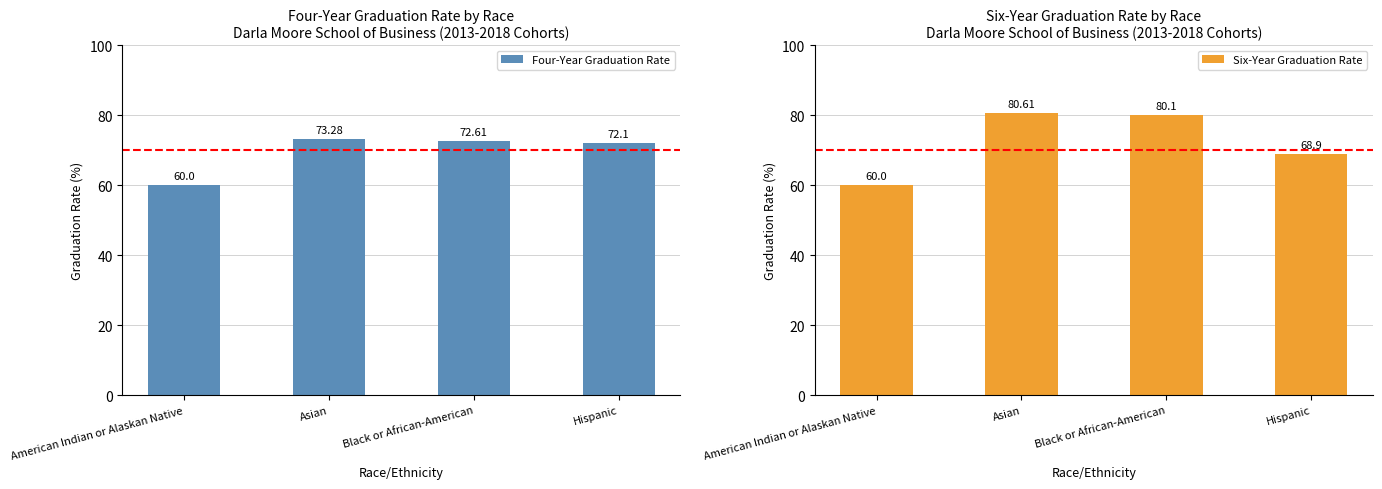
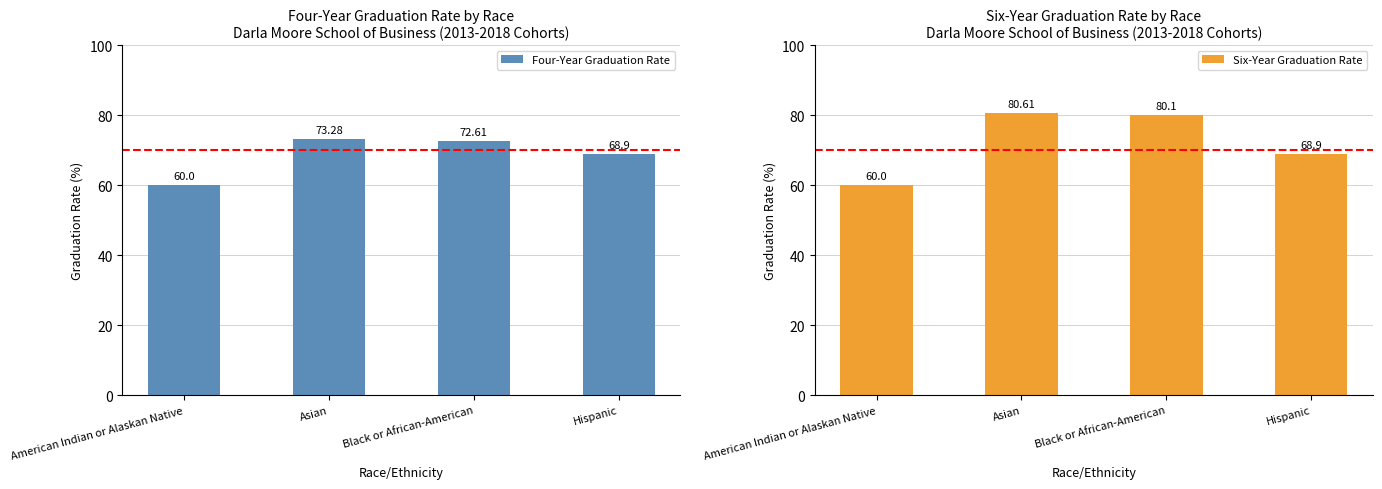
  {
    "Four-Year Graduation Rate by Race Darla Moore School of Business (2013-2018 Cohorts)": {
      "American Indian or Alaskan Native": 60.0,
      "Asian": 73.28,
      "Black or African-American": 72.61,
-     "Hispanic": 72.1
+     "Hispanic": 68.9
    },
    "Six-Year Graduation Rate by Race Darla Moore School of Business (2013-2018 Cohorts)": {
      "American Indian or Alaskan Native": 60.0,
      "Asian": 80.61,
      "Black or African-American": 80.1,
      "Hispanic": 68.9
    }
  }
